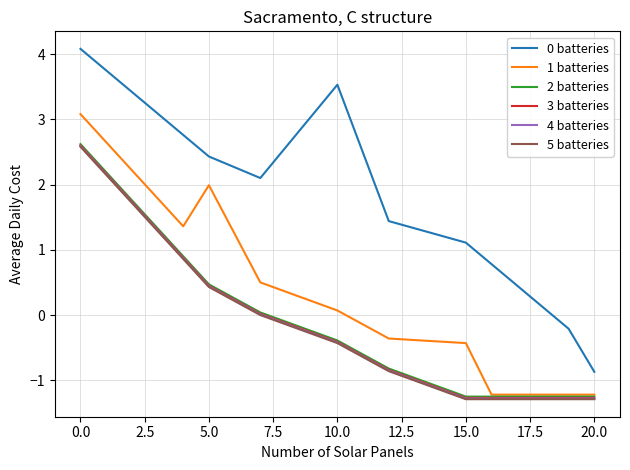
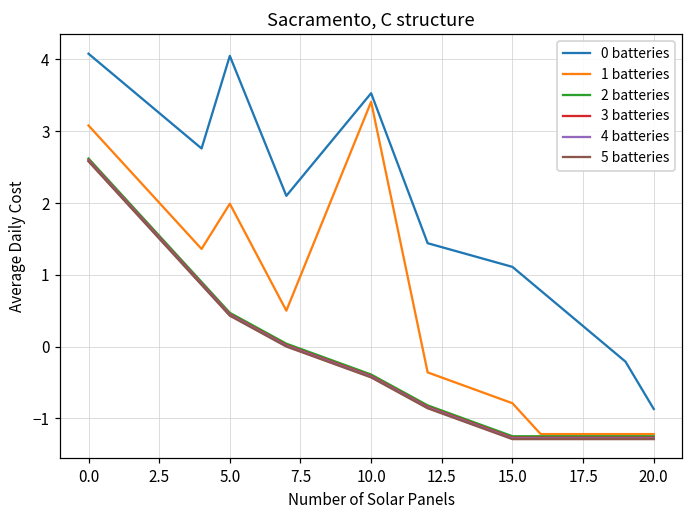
  {
    "0 batteries": {
      "0.0": 4.1,
-     "5.0": 2.4,
+     "5.0": 4.1,
      "10.0": 3.5,
      "15.0": 1.1,
      "20.0": -0.9
    },
    "1 batteries": {
      "0.0": 3.1,
      "5.0": 2.0,
-     "10.0": 0.1,
-     "15.0": -0.4
+     "10.0": 3.4,
+     "15.0": -0.8
    }
  }
